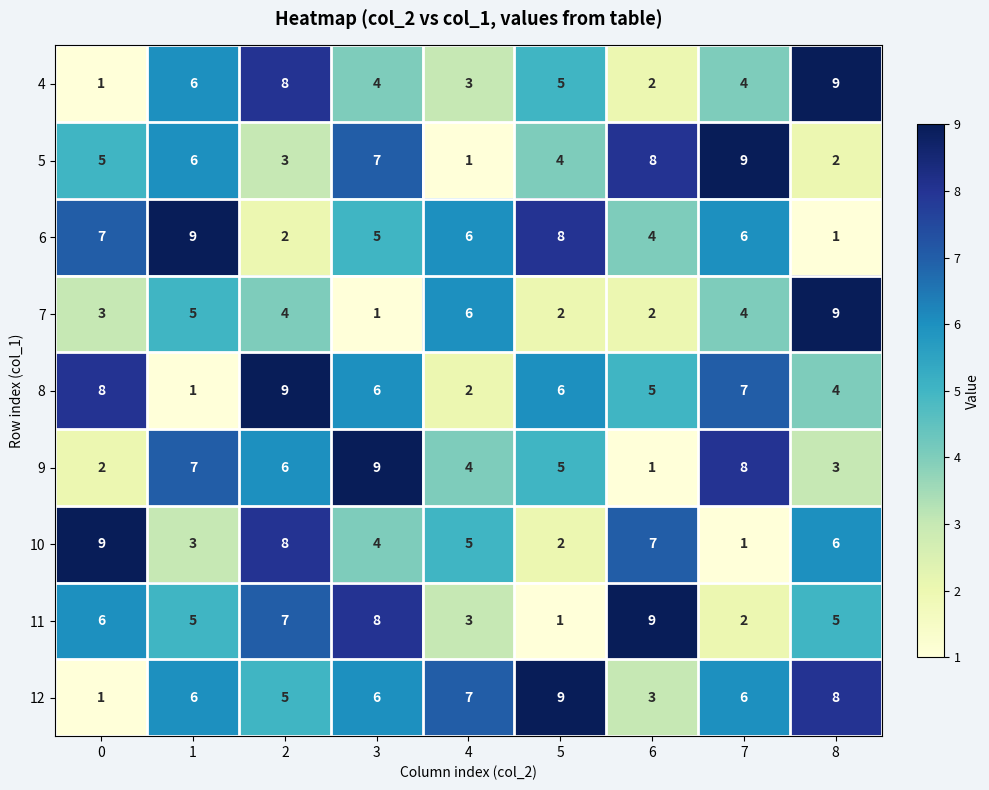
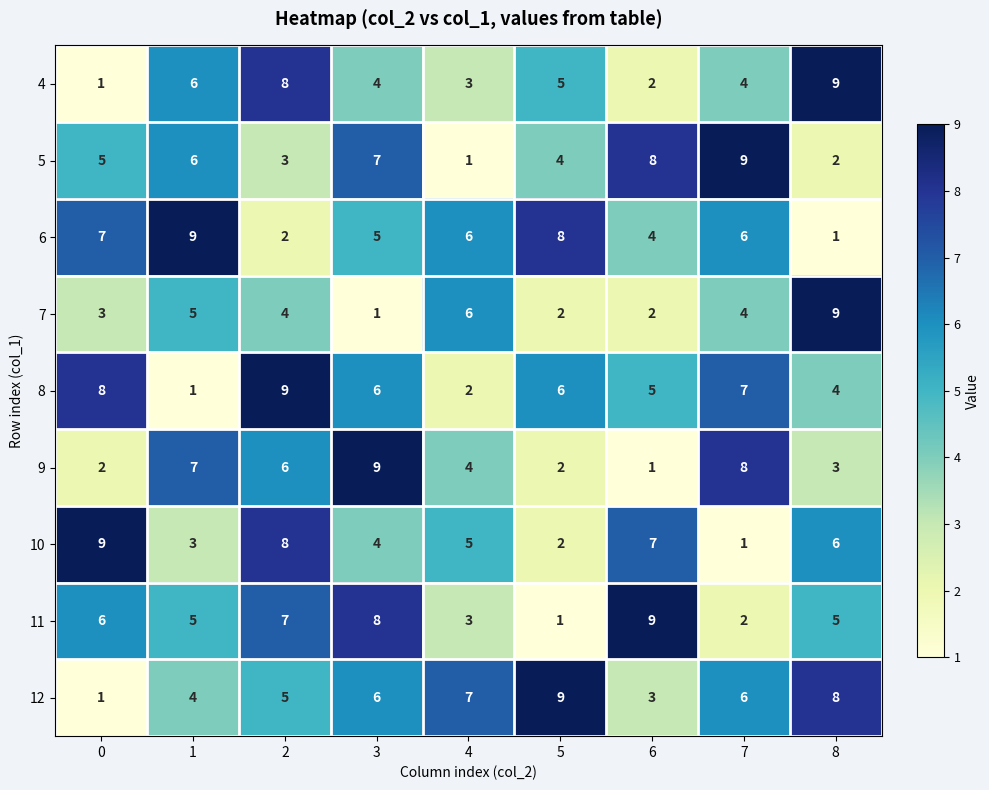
  {
    "4": {
      "0": 1,
      "1": 6,
      "2": 8,
      "3": 4,
      "4": 3,
      "5": 5,
      "6": 2,
      "7": 4,
      "8": 9
    },
    "5": {
      "0": 5,
      "1": 6,
      "2": 3,
      "3": 7,
      "4": 1,
      "5": 4,
      "6": 8,
      "7": 9,
      "8": 2
    },
    "6": {
      "0": 7,
      "1": 9,
      "2": 2,
      "3": 5,
      "4": 6,
      "5": 8,
      "6": 4,
      "7": 6,
      "8": 1
    },
    "7": {
      "0": 3,
      "1": 5,
      "2": 4,
      "3": 1,
      "4": 6,
      "5": 2,
      "6": 2,
      "7": 4,
      "8": 9
    },
    "8": {
      "0": 8,
      "1": 1,
      "2": 9,
      "3": 6,
      "4": 2,
      "5": 6,
      "6": 5,
      "7": 7,
      "8": 4
    },
    "9": {
      "0": 2,
      "1": 7,
      "2": 6,
      "3": 9,
      "4": 4,
-     "5": 5,
+     "5": 2,
      "6": 1,
      "7": 8,
      "8": 3
    },
    "10": {
      "0": 9,
      "1": 3,
      "2": 8,
      "3": 4,
      "4": 5,
      "5": 2,
      "6": 7,
      "7": 1,
      "8": 6
    },
    "11": {
      "0": 6,
      "1": 5,
      "2": 7,
      "3": 8,
      "4": 3,
      "5": 1,
      "6": 9,
      "7": 2,
      "8": 5
    },
    "12": {
      "0": 1,
-     "1": 6,
+     "1": 4,
      "2": 5,
      "3": 6,
      "4": 7,
      "5": 9,
      "6": 3,
      "7": 6,
      "8": 8
    }
  }
